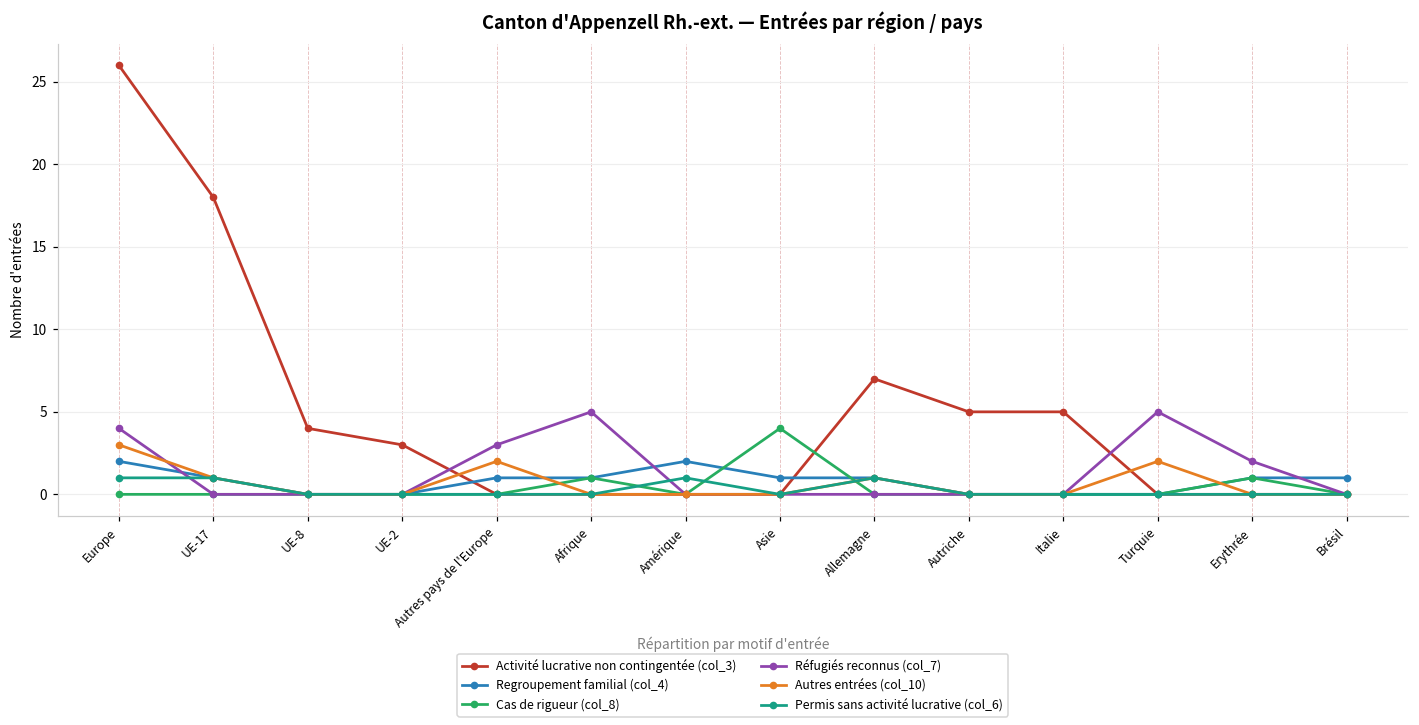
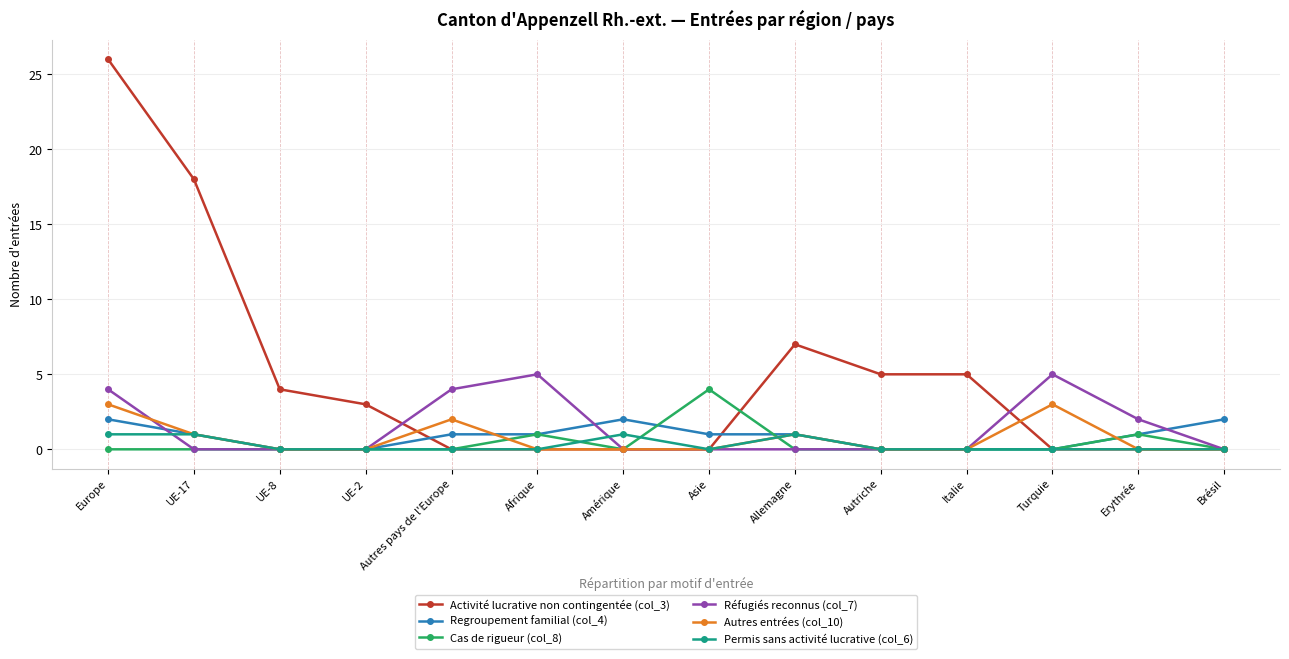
  {
    "Activité lucrative non contingentée (col_3)": {
      "Europe": 26,
      "UE-17": 18,
      "UE-8": 4,
      "UE-2": 3,
      "Allemagne": 7,
      "Autriche": 5,
      "Italie": 5
    },
    "Regroupement familial (col_4)": {
      "Europe": 2,
      "Autres pays de l'Europe": 1,
      "Amérique": 2,
      "Asie": 1,
-     "Brésil": 1
+     "Brésil": 2
    },
    "Réfugiés reconnus (col_7)": {
      "Europe": 4,
-     "Autres pays de l'Europe": 3,
+     "Autres pays de l'Europe": 4,
      "Afrique": 5,
      "Turquie": 5,
      "Erythrée": 2
    },
    "Autres entrées (col_10)": {
      "Europe": 3,
      "Autres pays de l'Europe": 2,
-     "Turquie": 2
+     "Turquie": 3
    }
  }
